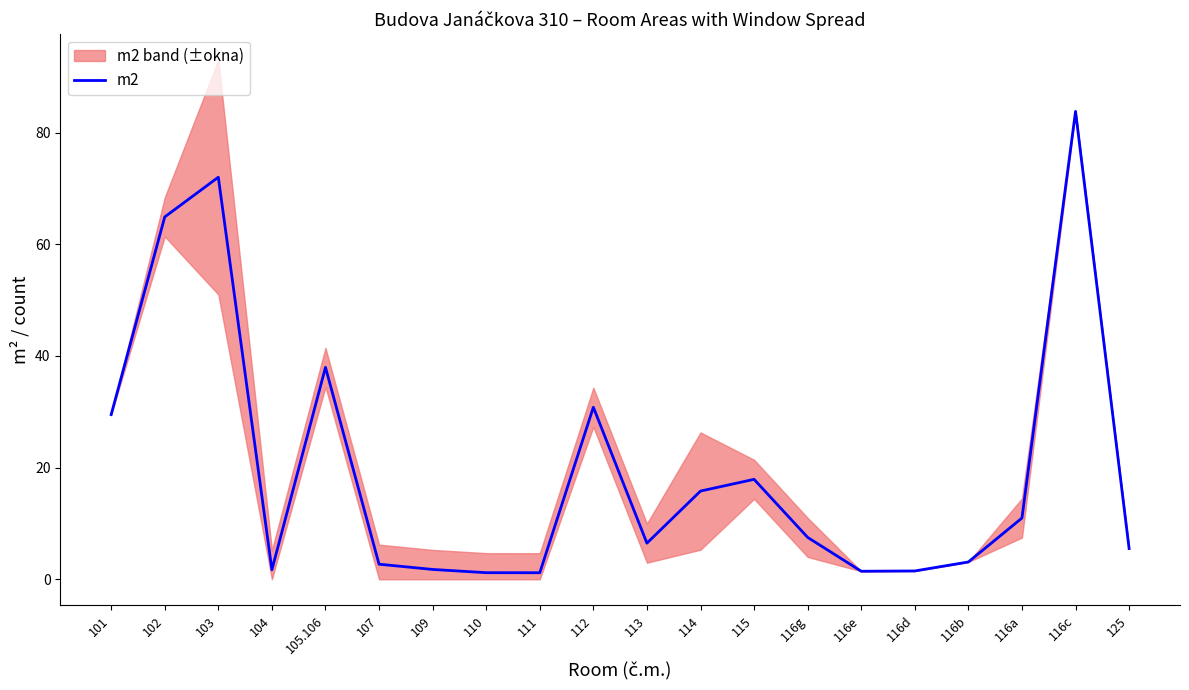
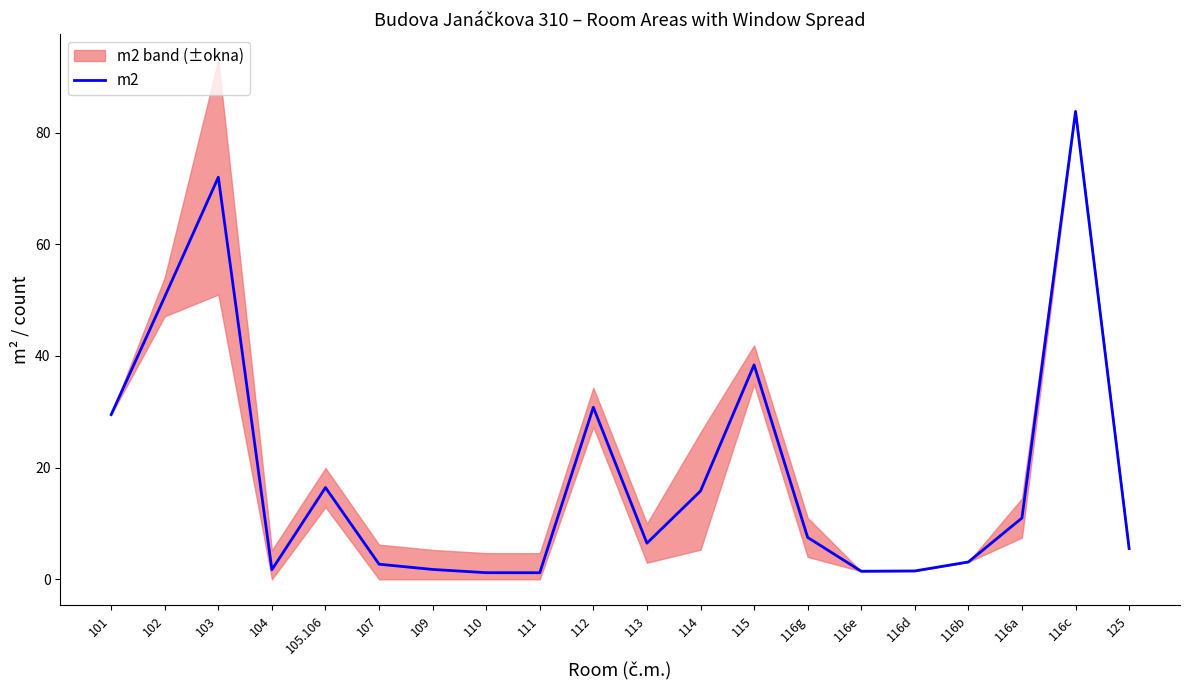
  {
    "m2": {
-     "102": 65,
+     "102": 51,
      "103": 72,
      "104": 2,
-     "105.106": 38,
+     "105.106": 16,
      "107": 3,
      "109": 2,
      "110": 1,
      "111": 1,
      "112": 31,
      "113": 6,
      "114": 16,
-     "115": 18,
+     "115": 38,
      "116g": 8,
      "116a": 11
    },
    "m2 band (±okna)": {
      "104": 5,
      "107": 6,
      "109": 5,
      "110": 5,
      "111": 5
    }
  }
